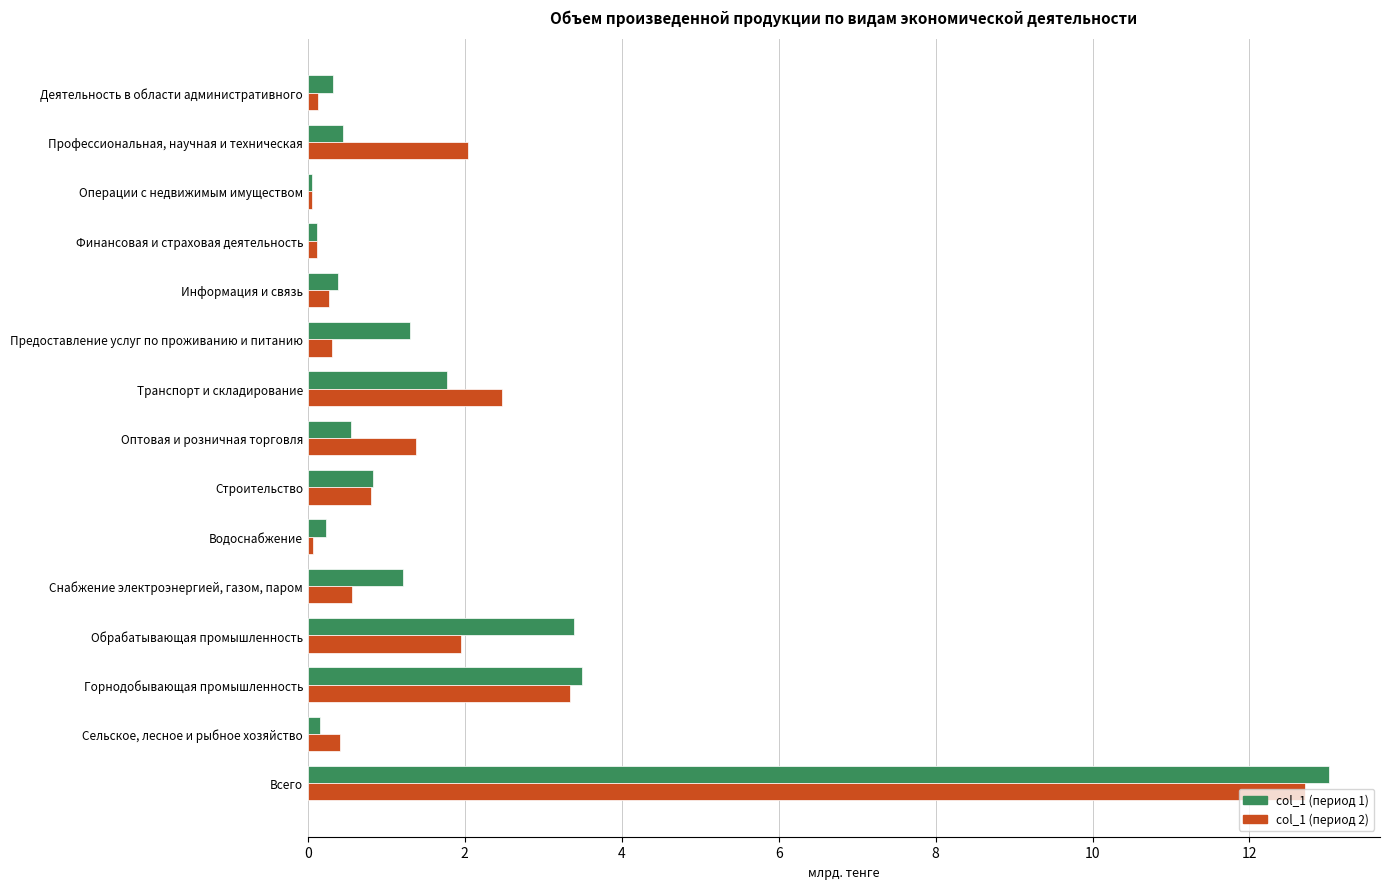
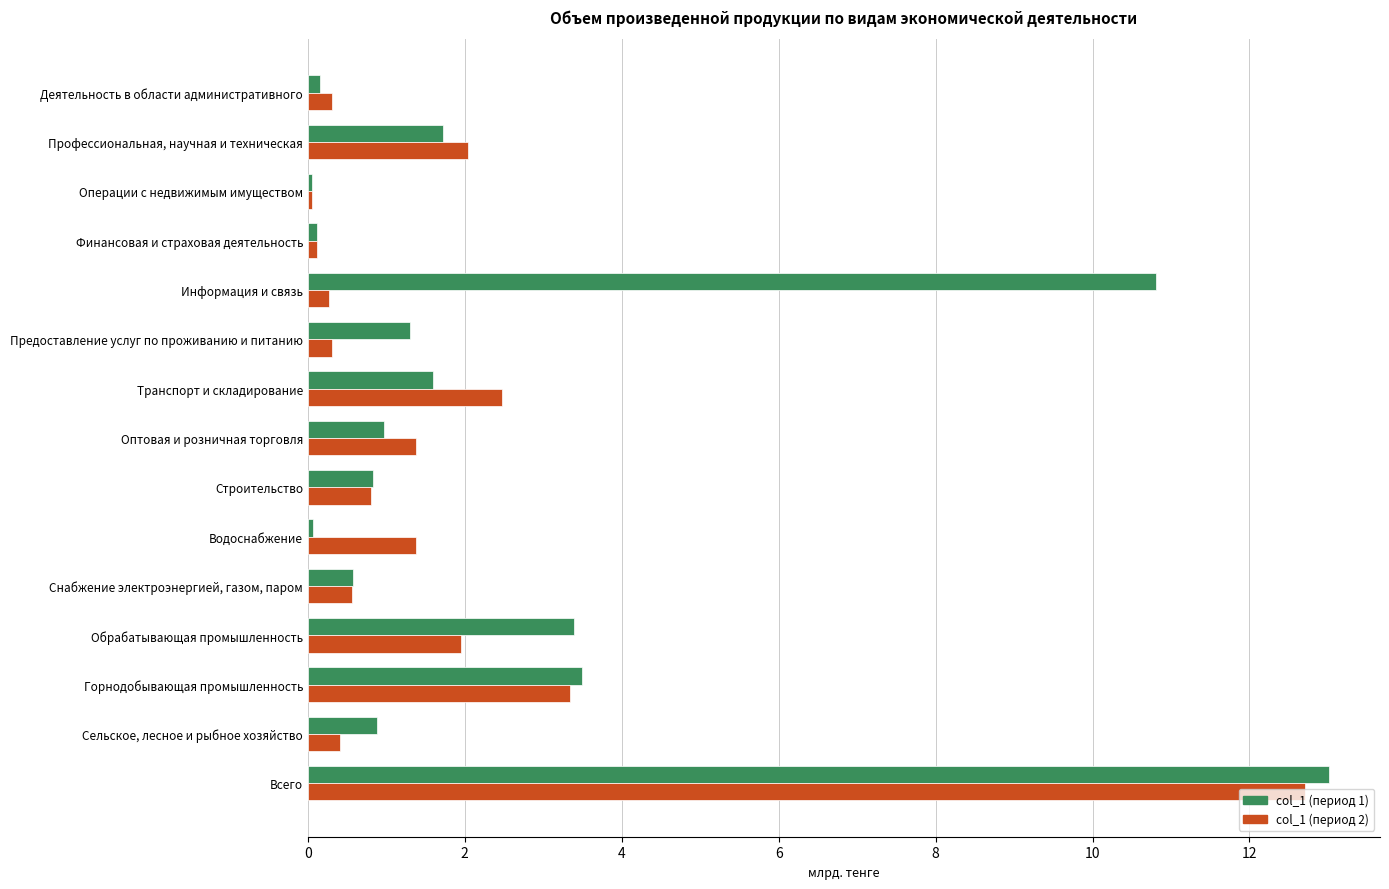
  {
    "col_1 (период 1)": {
-     "Деятельность в области административного": 0.3,
-     "Профессиональная, научная и техническая": 0.4,
+     "Деятельность в области административного": 0.1,
+     "Профессиональная, научная и техническая": 1.7,
      "Операции с недвижимым имуществом": 0.1,
      "Финансовая и страховая деятельность": 0.1,
-     "Информация и связь": 0.4,
+     "Информация и связь": 10.8,
      "Предоставление услуг по проживанию и питанию": 1.3,
-     "Транспорт и складирование": 1.8,
-     "Оптовая и розничная торговля": 0.5,
+     "Транспорт и складирование": 1.6,
+     "Оптовая и розничная торговля": 1.0,
      "Строительство": 0.8,
-     "Водоснабжение": 0.2,
-     "Снабжение электроэнергией, газом, паром": 1.2,
+     "Водоснабжение": 0.1,
+     "Снабжение электроэнергией, газом, паром": 0.6,
      "Обрабатывающая промышленность": 3.4,
      "Горнодобывающая промышленность": 3.5,
-     "Сельское, лесное и рыбное хозяйство": 0.2,
+     "Сельское, лесное и рыбное хозяйство": 0.9,
      "Всего": 13.0
    },
    "col_1 (период 2)": {
-     "Деятельность в области административного": 0.1,
+     "Деятельность в области административного": 0.3,
      "Профессиональная, научная и техническая": 2.0,
      "Операции с недвижимым имуществом": 0.1,
      "Финансовая и страховая деятельность": 0.1,
      "Информация и связь": 0.3,
      "Предоставление услуг по проживанию и питанию": 0.3,
      "Транспорт и складирование": 2.5,
      "Оптовая и розничная торговля": 1.4,
      "Строительство": 0.8,
-     "Водоснабжение": 0.1,
+     "Водоснабжение": 1.4,
      "Снабжение электроэнергией, газом, паром": 0.6,
      "Обрабатывающая промышленность": 2.0,
      "Горнодобывающая промышленность": 3.3,
      "Сельское, лесное и рыбное хозяйство": 0.4
    }
  }
